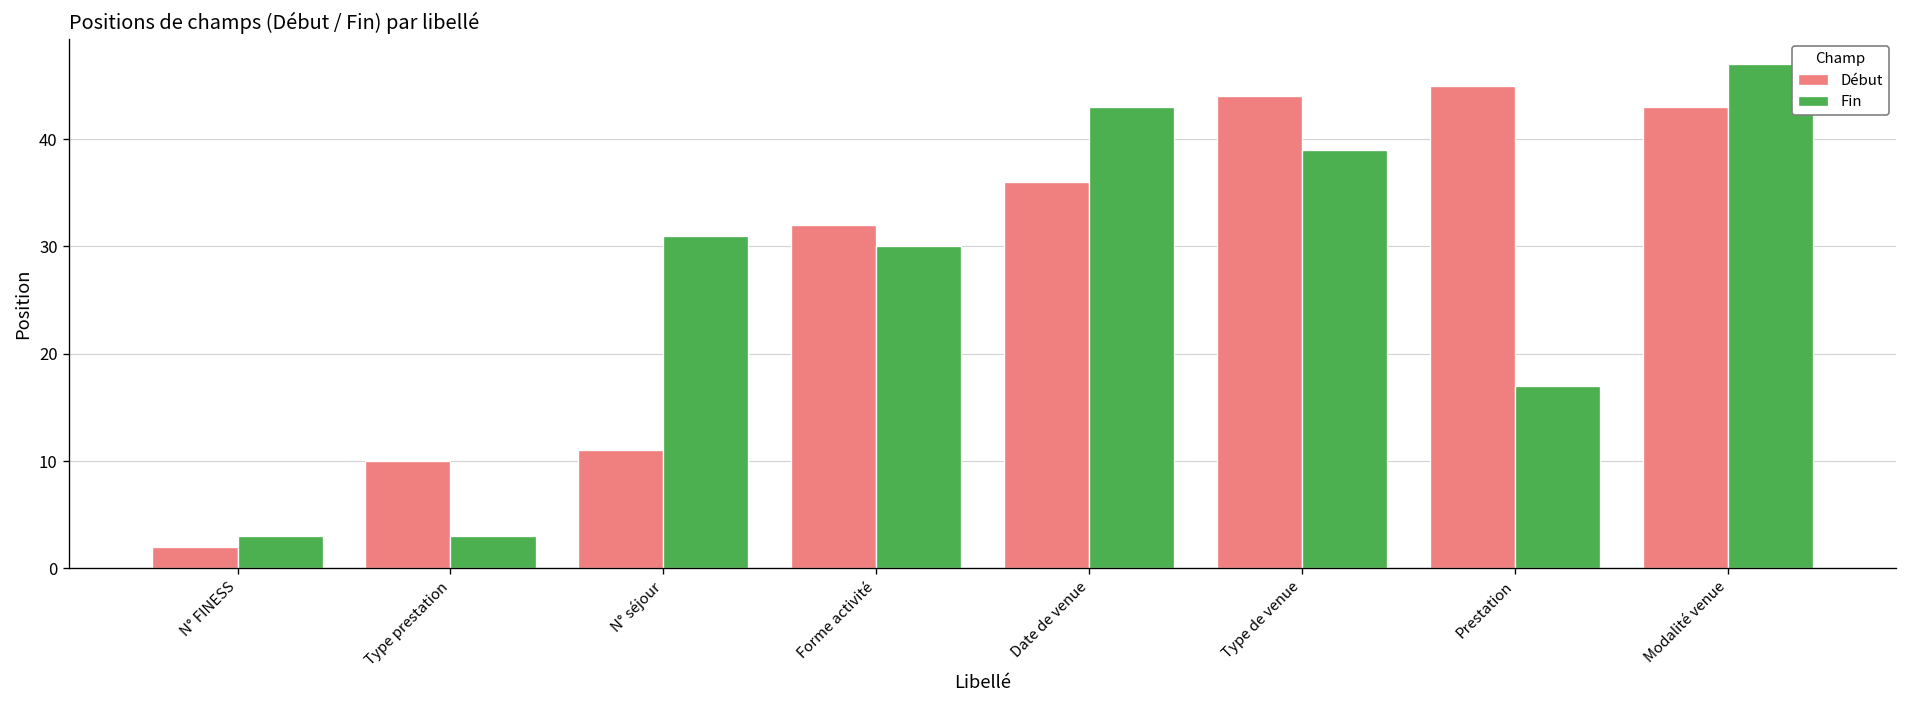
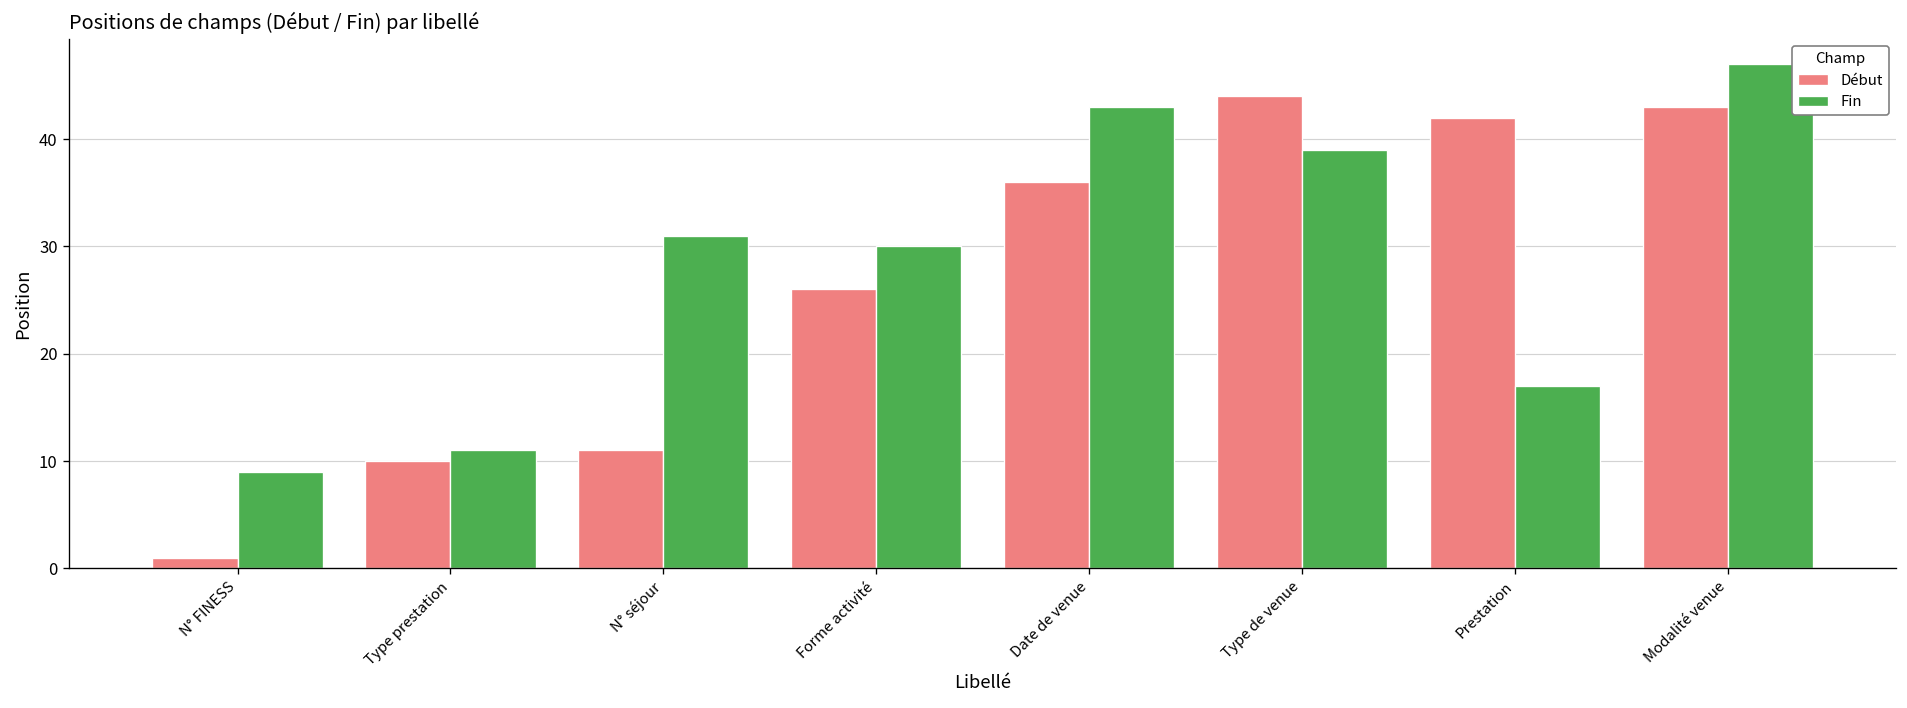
  {
    "Début": {
-     "N° FINESS": 2,
+     "N° FINESS": 1,
      "Type prestation": 10,
      "N° séjour": 11,
-     "Forme activité": 32,
+     "Forme activité": 26,
      "Date de venue": 36,
      "Type de venue": 44,
-     "Prestation": 45,
+     "Prestation": 42,
      "Modalité venue": 43
    },
    "Fin": {
-     "N° FINESS": 3,
-     "Type prestation": 3,
+     "N° FINESS": 9,
+     "Type prestation": 11,
      "N° séjour": 31,
      "Forme activité": 30,
      "Date de venue": 43,
      "Type de venue": 39,
      "Prestation": 17,
      "Modalité venue": 47
    }
  }
